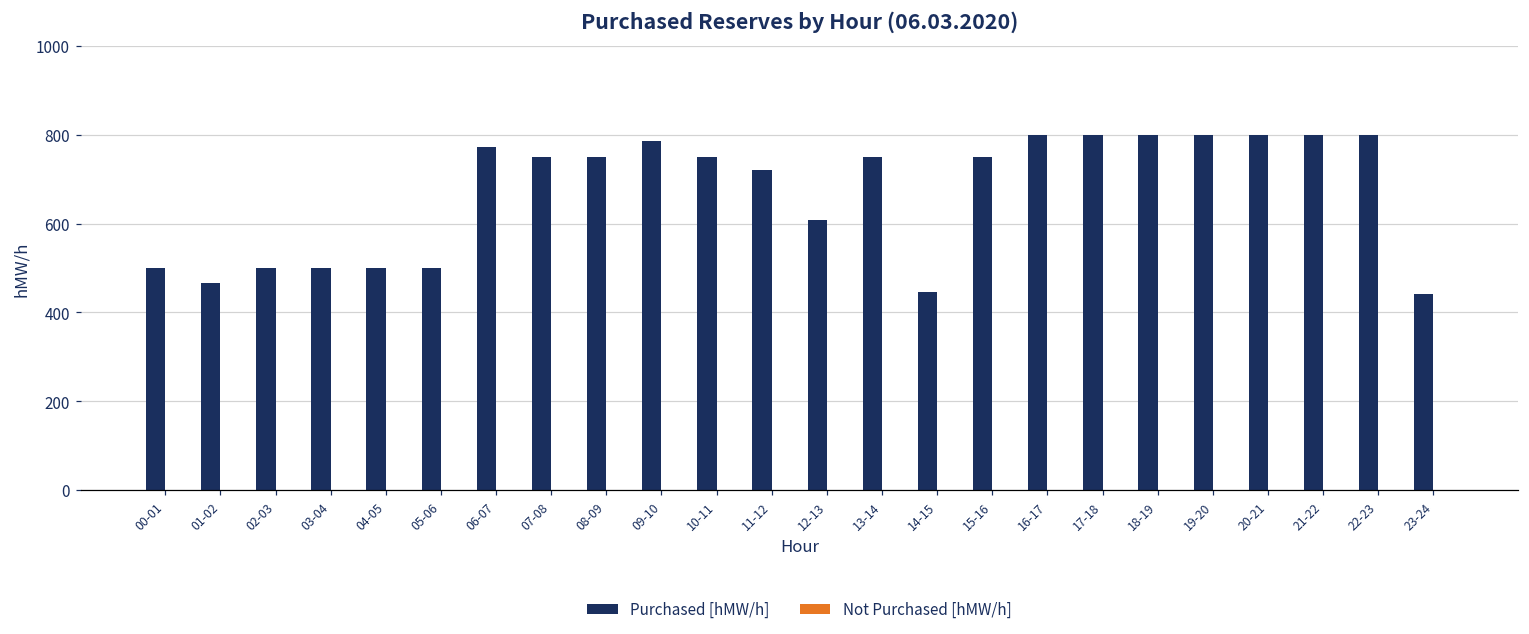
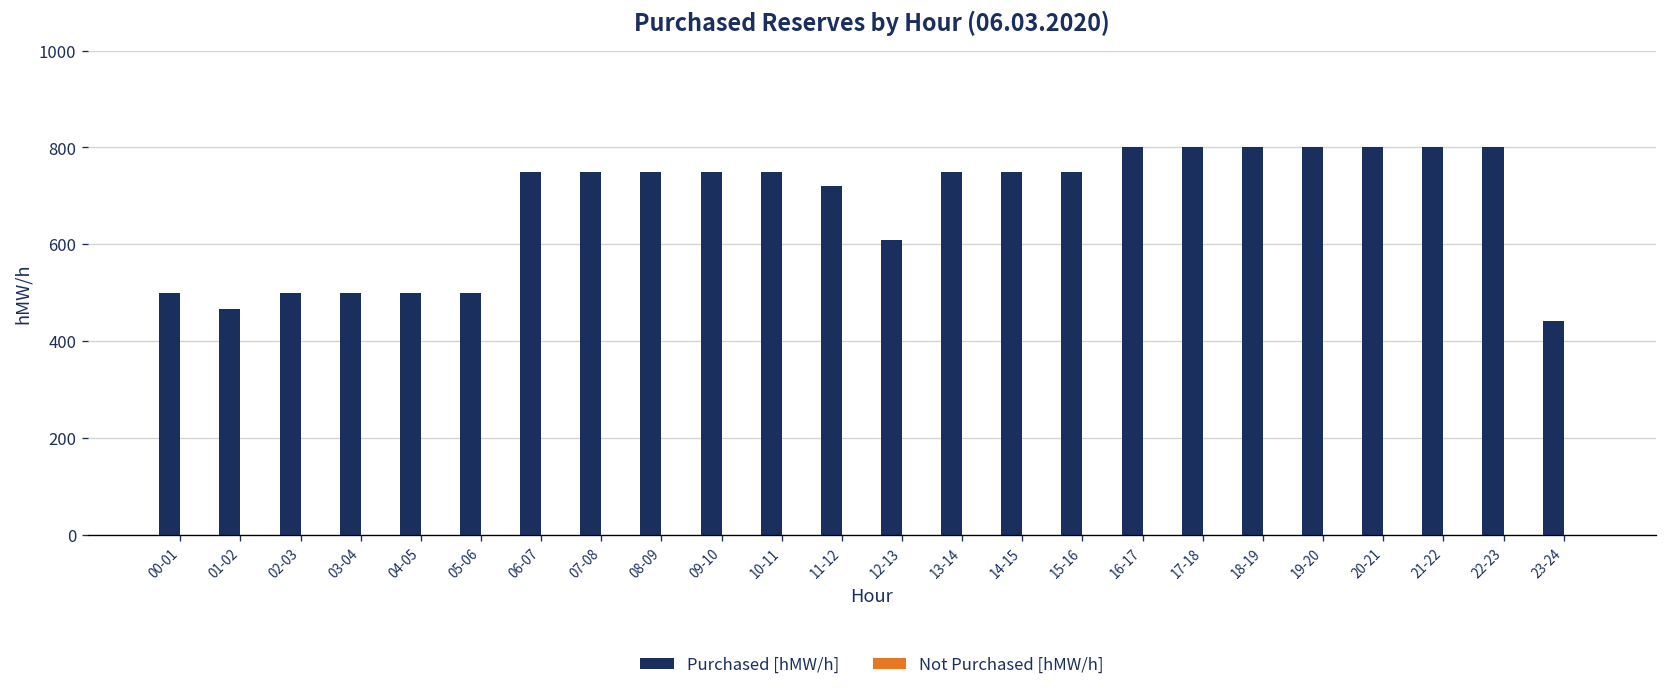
  {
    "Purchased [hMW/h]": {
      "00-01": 500,
      "01-02": 470,
      "02-03": 500,
      "03-04": 500,
      "04-05": 500,
      "05-06": 500,
-     "06-07": 770,
+     "06-07": 750,
      "07-08": 750,
      "08-09": 750,
-     "09-10": 790,
+     "09-10": 750,
      "10-11": 750,
      "11-12": 720,
      "12-13": 610,
      "13-14": 750,
-     "14-15": 450,
+     "14-15": 750,
      "15-16": 750,
      "16-17": 800,
      "17-18": 800,
      "18-19": 800,
      "19-20": 800,
      "20-21": 800,
      "21-22": 800,
      "22-23": 800,
      "23-24": 440
    },
    "Not Purchased [hMW/h]": {
      "00-01": 0,
      "01-02": 0,
      "02-03": 0,
      "03-04": 0,
      "04-05": 0,
      "05-06": 0,
      "06-07": 0,
      "07-08": 0,
      "08-09": 0,
      "09-10": 0,
      "10-11": 0,
      "11-12": 0,
      "12-13": 0,
      "13-14": 0,
      "14-15": 0,
      "15-16": 0,
      "16-17": 0,
      "17-18": 0,
      "18-19": 0,
      "19-20": 0,
      "20-21": 0,
      "21-22": 0,
      "22-23": 0,
      "23-24": 0
    }
  }
